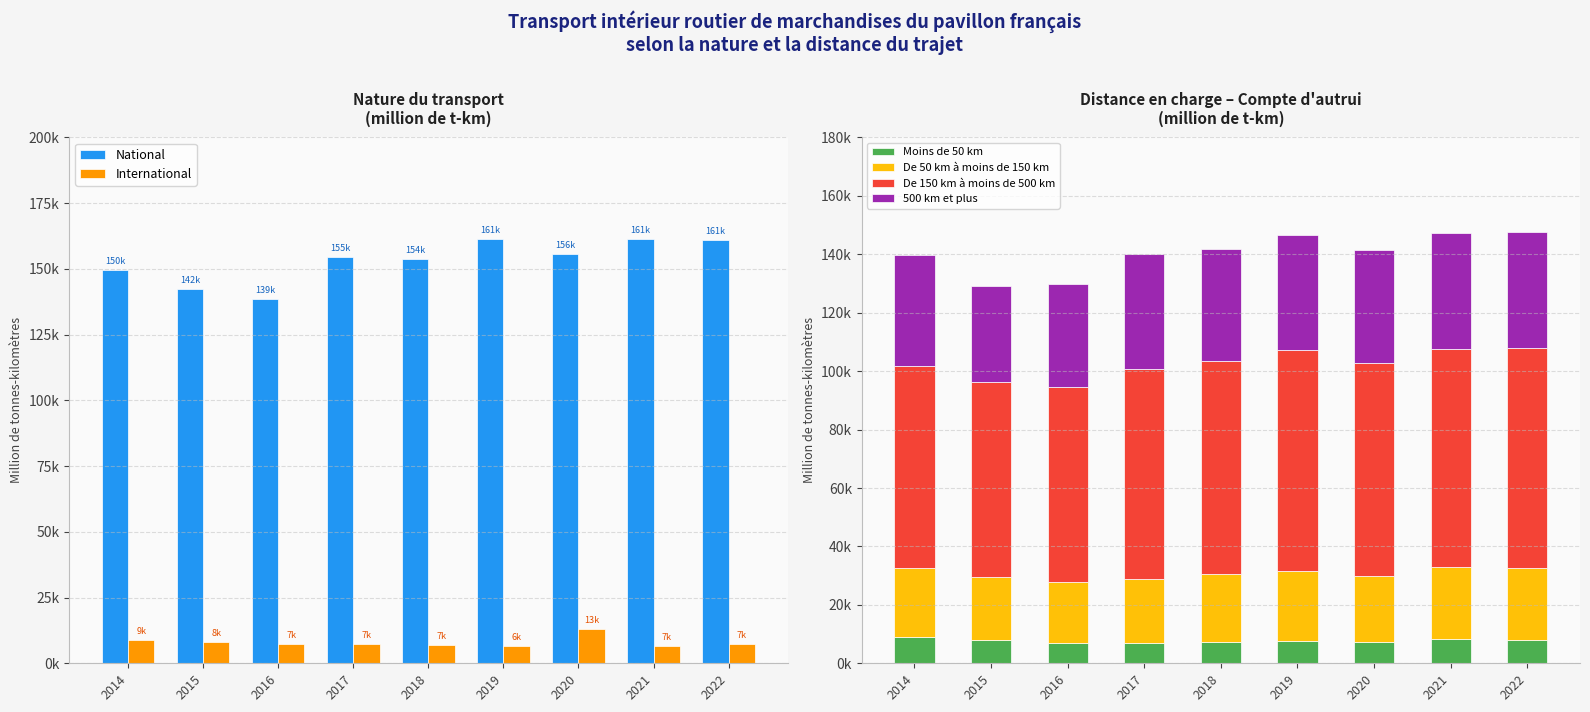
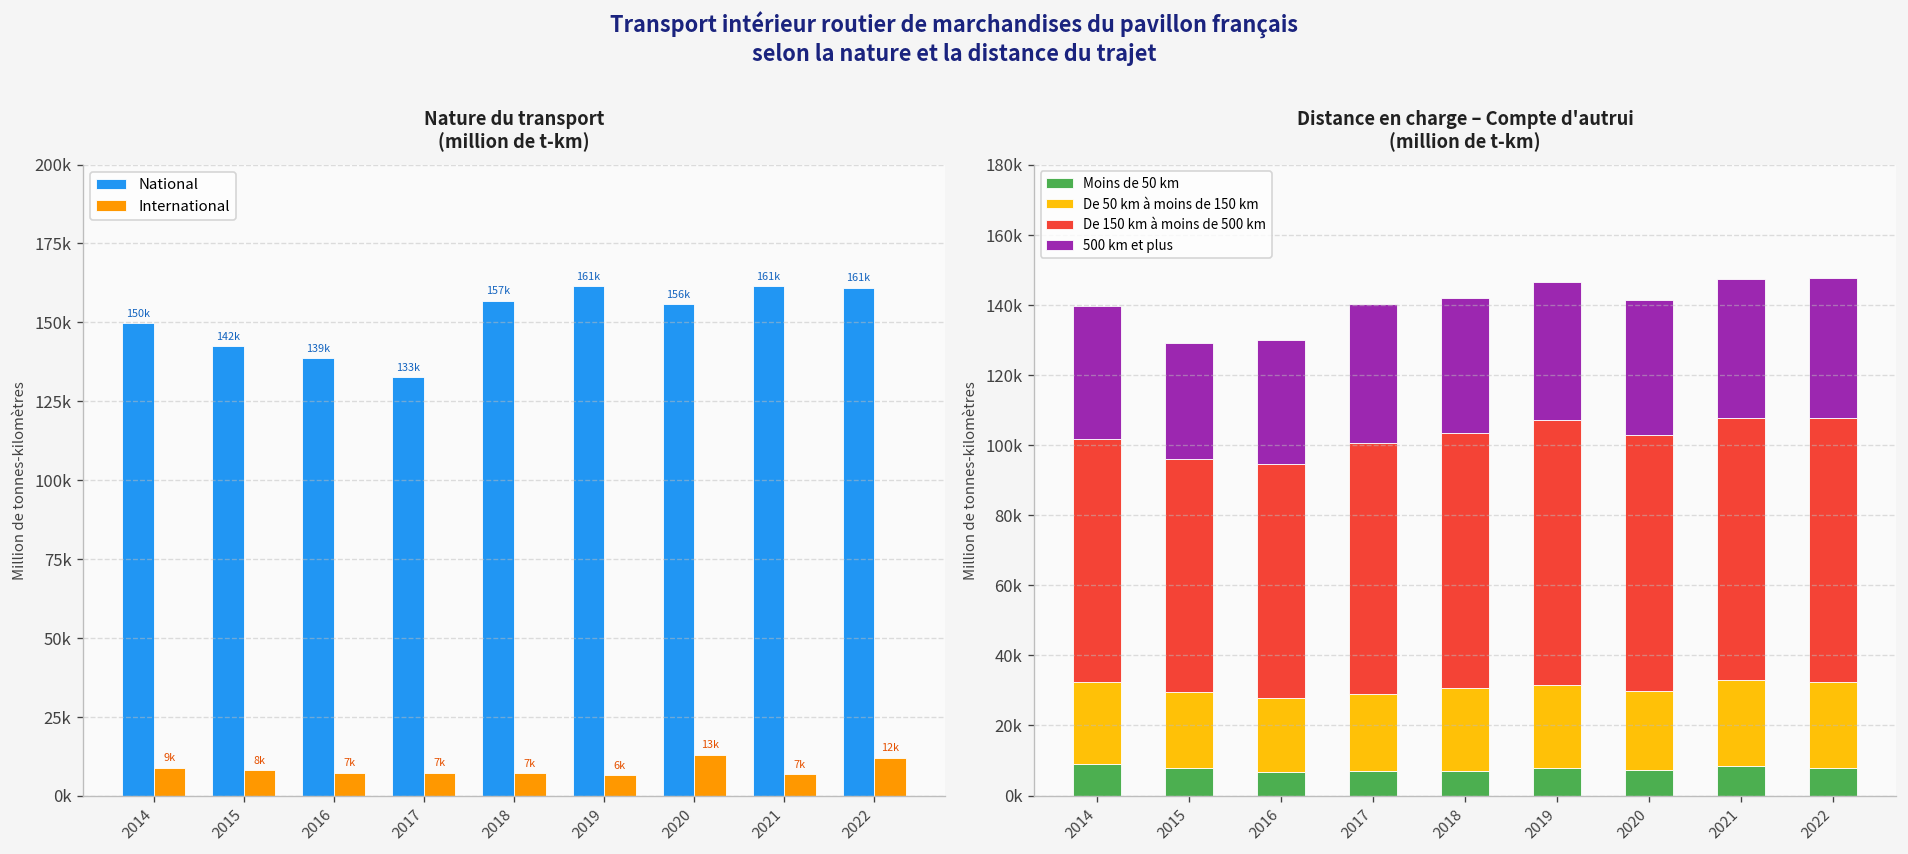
  {
    "Nature du transport (million de t-km)": {
      "National": {
        "2014": "150k",
        "2015": "142k",
        "2016": "139k",
-       "2017": "155k",
-       "2018": "154k",
+       "2017": "133k",
+       "2018": "157k",
        "2019": "161k",
        "2020": "156k",
        "2021": "161k",
        "2022": "161k"
      },
      "International": {
        "2014": "9k",
        "2015": "8k",
        "2016": "7k",
        "2017": "7k",
        "2018": "7k",
        "2019": "6k",
        "2020": "13k",
        "2021": "7k",
-       "2022": "7k"
+       "2022": "12k"
      }
    },
    "Distance en charge – Compte d'autrui (million de t-km)": {
      "Moins de 50 km": {
        "2014": "9000",
        "2015": "8000",
        "2016": "7000",
        "2017": "7000",
        "2018": "7000",
        "2019": "8000",
        "2020": "7000",
        "2021": "8000",
        "2022": "8000"
      },
      "De 50 km à moins de 150 km": {
        "2014": "23000",
        "2015": "22000",
        "2016": "21000",
        "2017": "22000",
        "2018": "24000",
        "2019": "24000",
        "2020": "22000",
        "2021": "25000",
        "2022": "25000"
      },
      "De 150 km à moins de 500 km": {
        "2014": "69000",
        "2015": "67000",
        "2016": "67000",
        "2017": "72000",
        "2018": "73000",
        "2019": "76000",
        "2020": "73000",
        "2021": "75000",
        "2022": "75000"
      },
      "500 km et plus": {
        "2014": "38000",
        "2015": "33000",
        "2016": "35000",
        "2017": "40000",
        "2018": "38000",
        "2019": "39000",
        "2020": "39000",
        "2021": "40000",
        "2022": "40000"
      }
    }
  }
